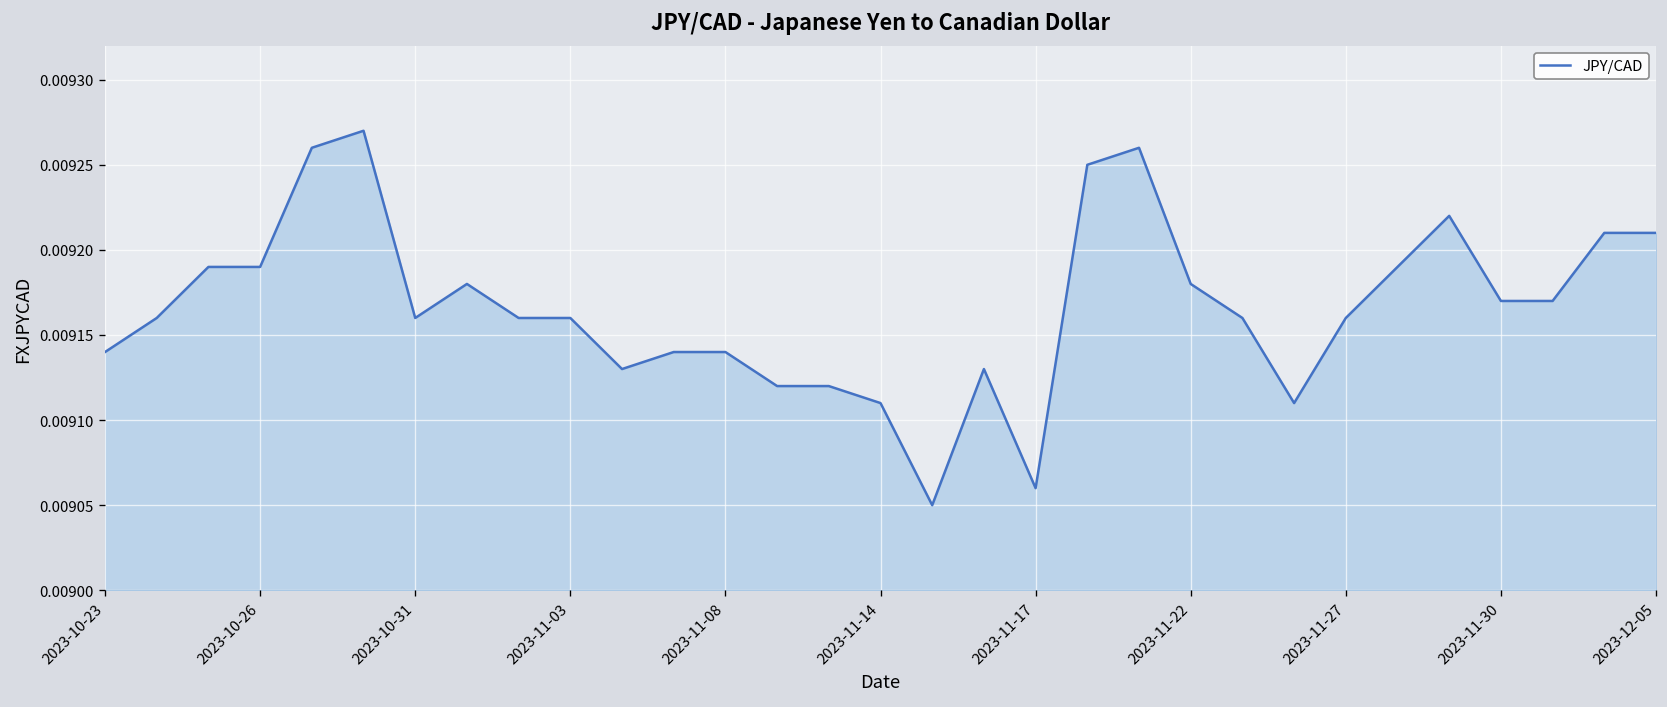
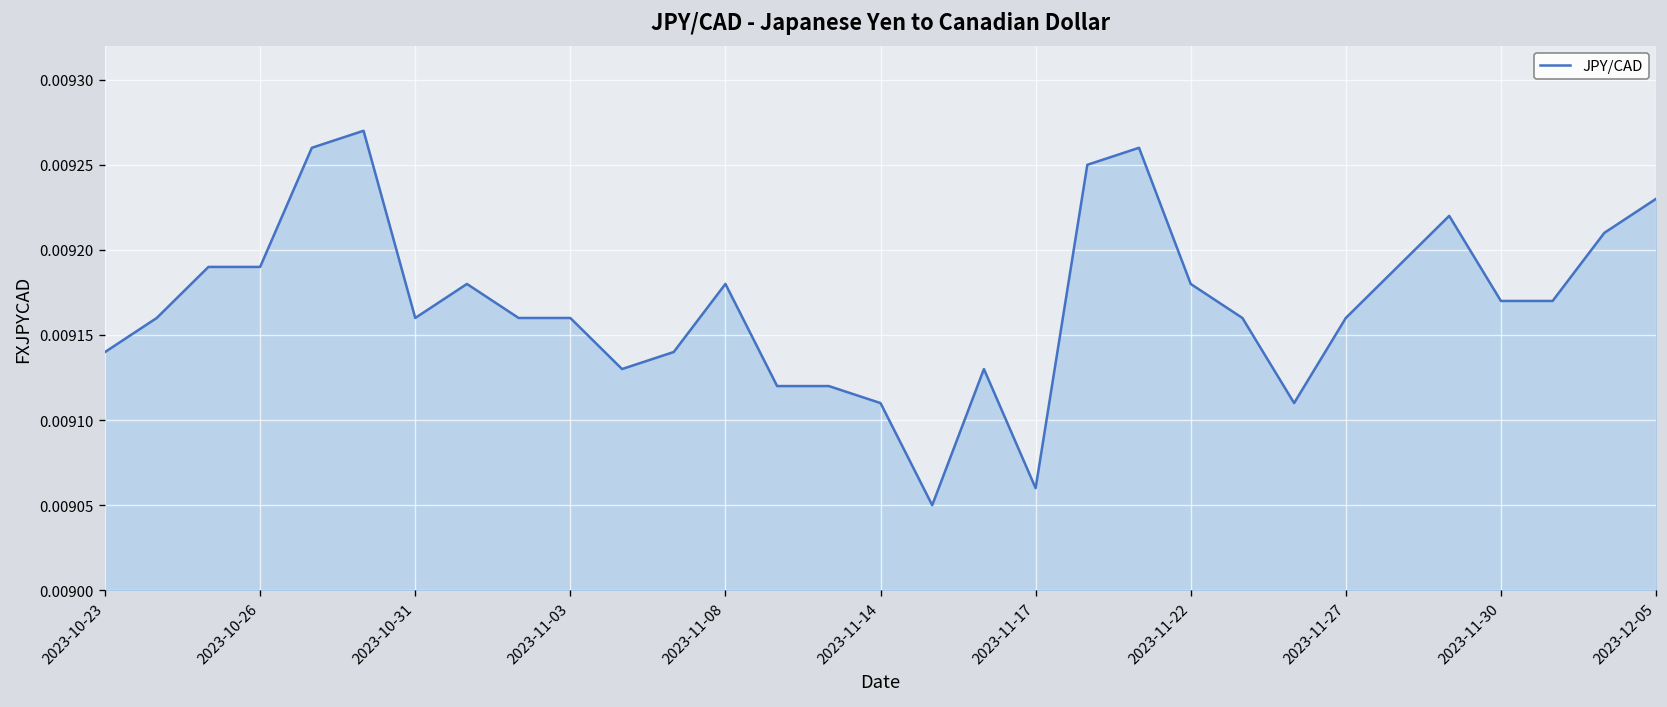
  {
    "2023-10-23": 0.00914,
    "2023-10-26": 0.00919,
    "2023-10-31": 0.00916,
    "2023-11-03": 0.00916,
-   "2023-11-08": 0.00914,
+   "2023-11-08": 0.00918,
    "2023-11-14": 0.00911,
    "2023-11-17": 0.00906,
    "2023-11-22": 0.00918,
    "2023-11-27": 0.00916,
    "2023-11-30": 0.00917,
-   "2023-12-05": 0.00921
+   "2023-12-05": 0.00923
  }
